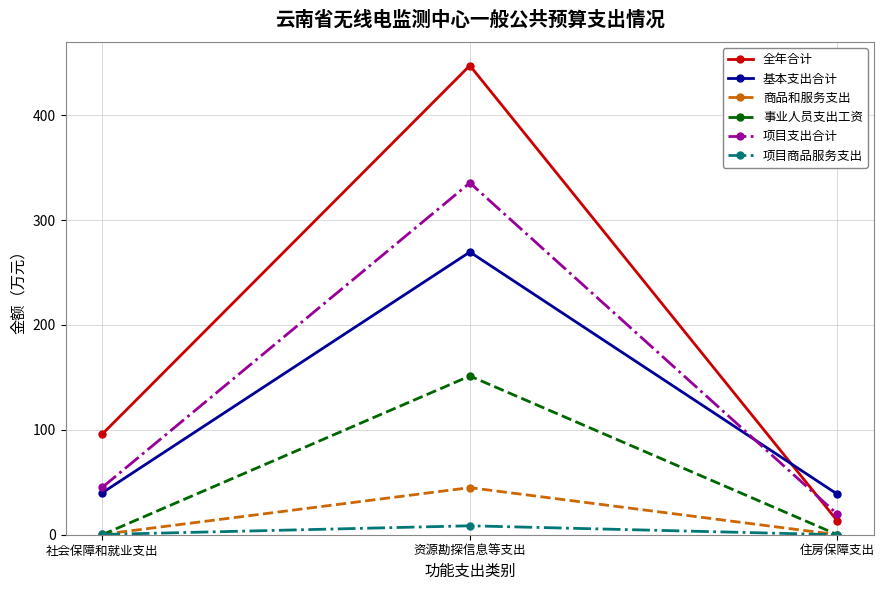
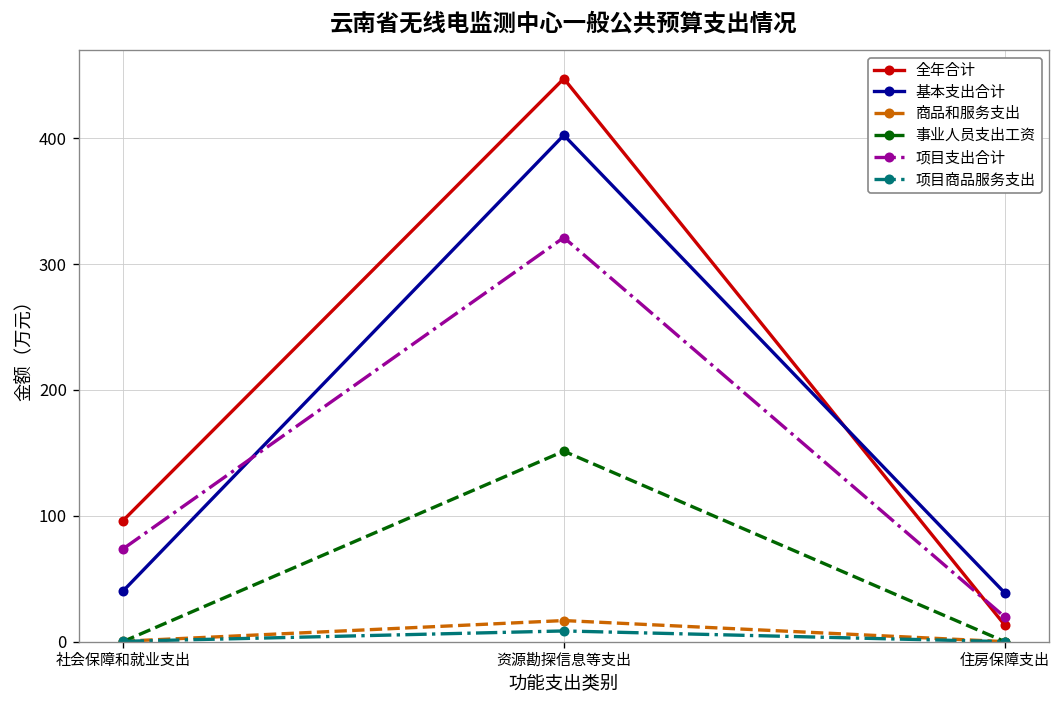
  {
    "全年合计": {
      "社会保障和就业支出": 96,
      "资源勘探信息等支出": 447,
      "住房保障支出": 13
    },
    "基本支出合计": {
      "社会保障和就业支出": 40,
-     "资源勘探信息等支出": 270,
+     "资源勘探信息等支出": 402,
      "住房保障支出": 39
    },
    "商品和服务支出": {
-     "资源勘探信息等支出": 45
+     "资源勘探信息等支出": 17
    },
    "事业人员支出工资": {
      "资源勘探信息等支出": 151
    },
    "项目支出合计": {
-     "社会保障和就业支出": 45,
-     "资源勘探信息等支出": 336,
+     "社会保障和就业支出": 74,
+     "资源勘探信息等支出": 321,
      "住房保障支出": 20
    },
    "项目商品服务支出": {
      "资源勘探信息等支出": 9
    }
  }
